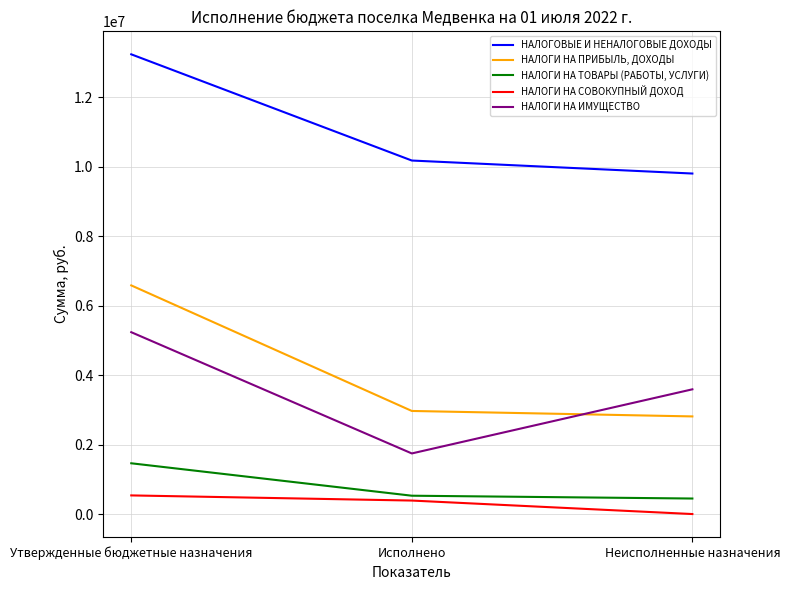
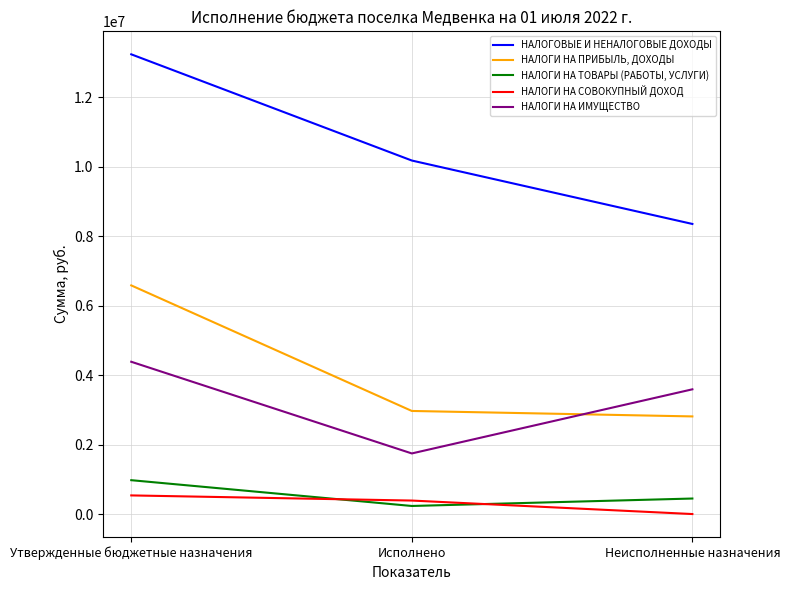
  {
    "НАЛОГОВЫЕ И НЕНАЛОГОВЫЕ ДОХОДЫ": {
      "Утвержденные бюджетные назначения": 13200000,
      "Исполнено": 10200000,
-     "Неисполненные назначения": 9800000
+     "Неисполненные назначения": 8400000
    },
    "НАЛОГИ НА ПРИБЫЛЬ, ДОХОДЫ": {
      "Утвержденные бюджетные назначения": 6600000,
      "Исполнено": 3000000,
      "Неисполненные назначения": 2800000
    },
    "НАЛОГИ НА ТОВАРЫ (РАБОТЫ, УСЛУГИ)": {
-     "Утвержденные бюджетные назначения": 1500000,
-     "Исполнено": 500000,
+     "Утвержденные бюджетные назначения": 1000000,
+     "Исполнено": 200000,
      "Неисполненные назначения": 400000
    },
    "НАЛОГИ НА СОВОКУПНЫЙ ДОХОД": {
      "Утвержденные бюджетные назначения": 500000,
      "Исполнено": 400000,
      "Неисполненные назначения": 0
    },
    "НАЛОГИ НА ИМУЩЕСТВО": {
-     "Утвержденные бюджетные назначения": 5200000,
+     "Утвержденные бюджетные назначения": 4400000,
      "Исполнено": 1700000,
      "Неисполненные назначения": 3600000
    }
  }
